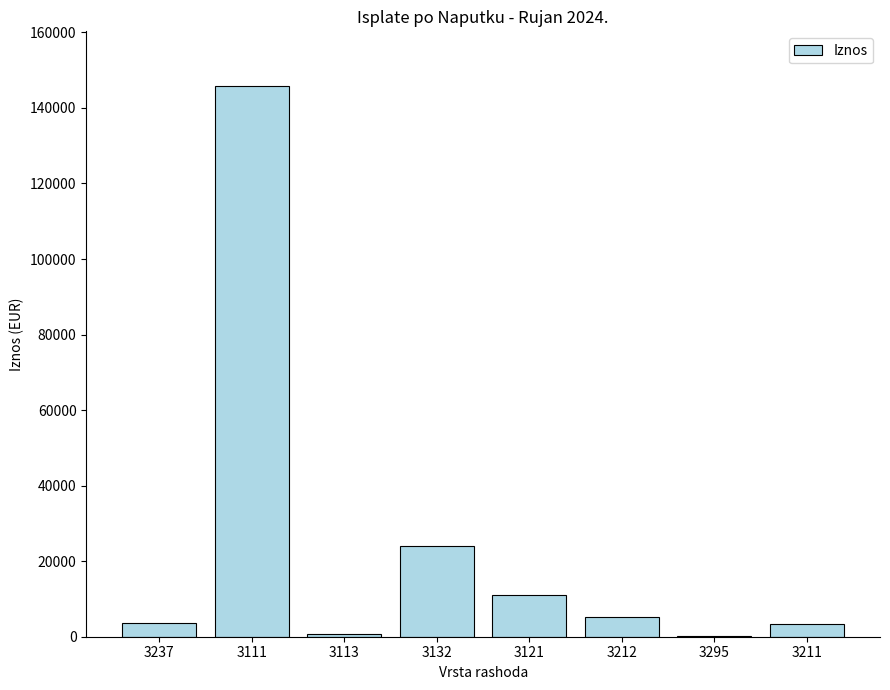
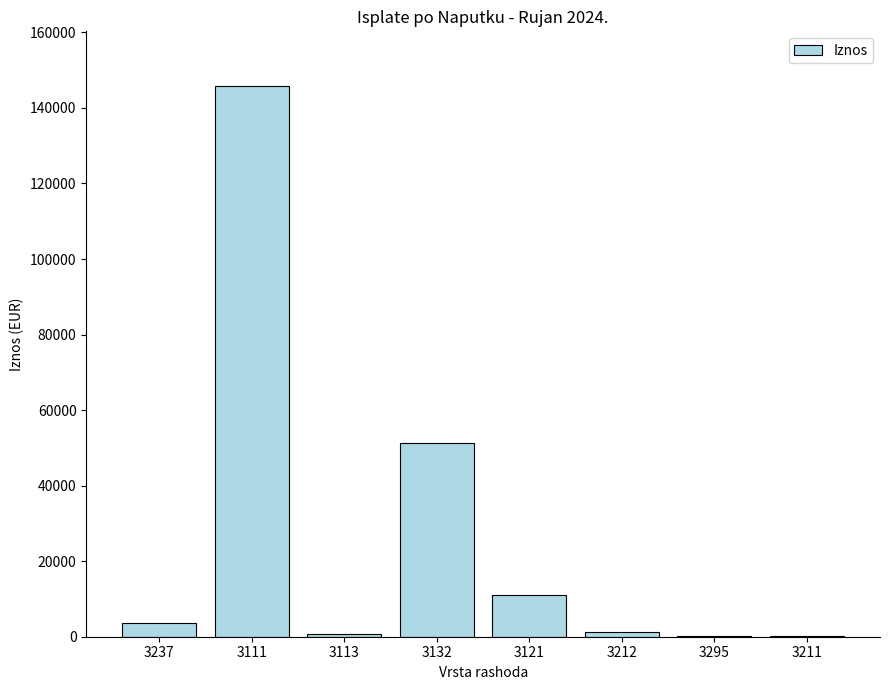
  {
    "3237": 4000,
    "3111": 146000,
-   "3132": 24000,
+   "3132": 51000,
    "3121": 11000,
-   "3212": 5000,
-   "3211": 3000
+   "3212": 1000,
+   "3211": 0
  }
